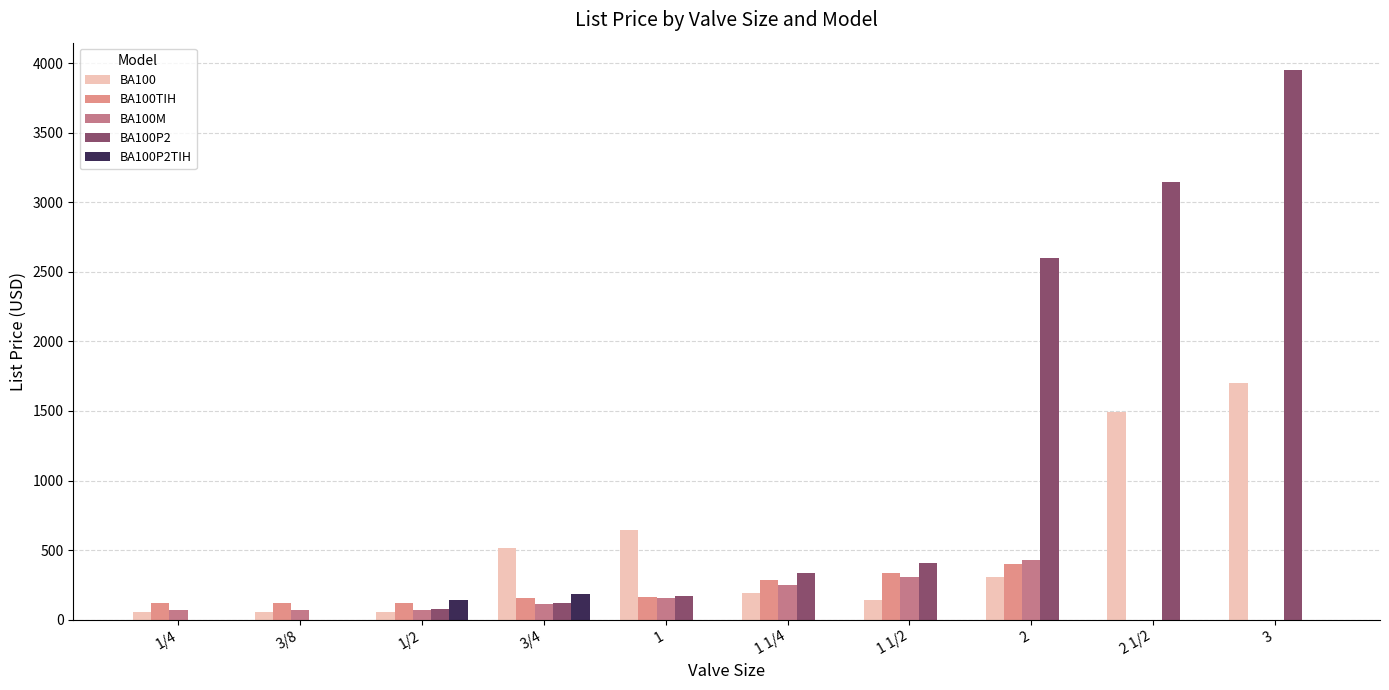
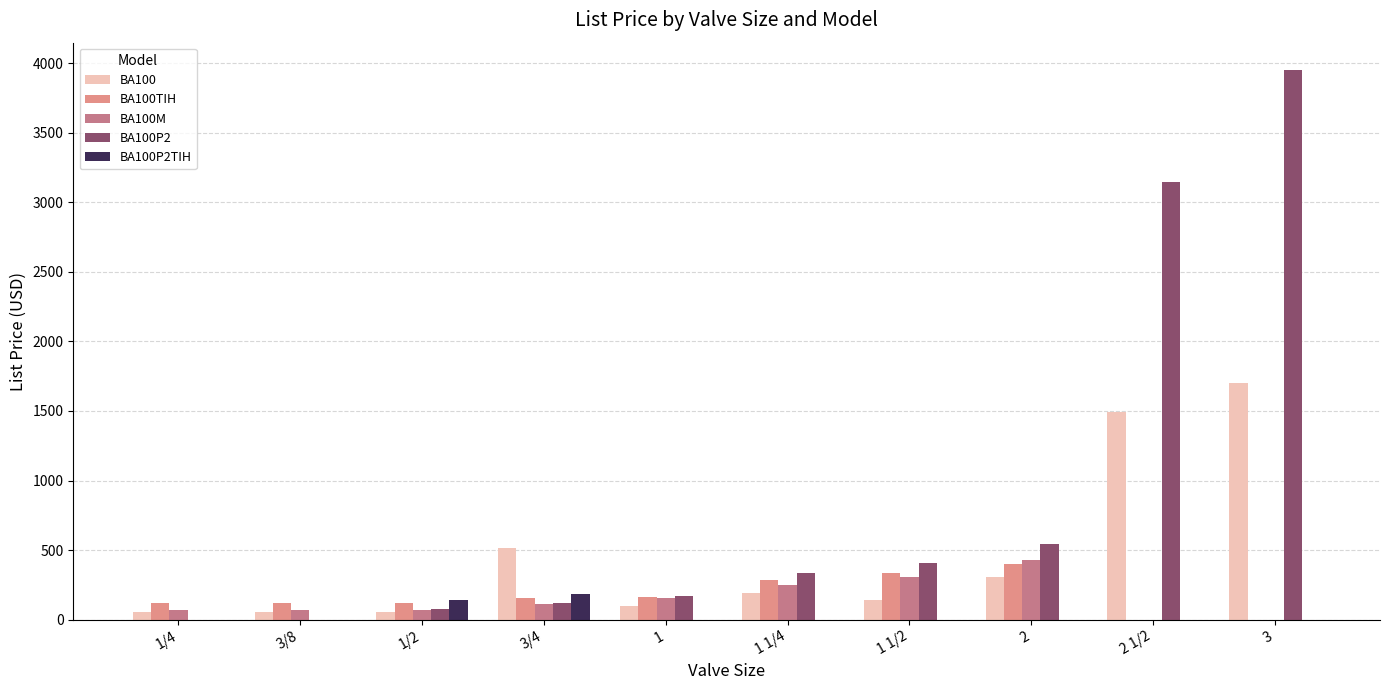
  {
    "BA100": {
      "1/4": 50,
      "3/8": 50,
      "1/2": 50,
      "3/4": 510,
-     "1": 650,
+     "1": 100,
      "1 1/4": 190,
      "1 1/2": 140,
      "2": 310,
      "2 1/2": 1490,
      "3": 1700
    },
    "BA100P2": {
      "1/4": 0,
      "3/8": 0,
      "1/2": 80,
      "3/4": 120,
      "1": 170,
      "1 1/4": 340,
      "1 1/2": 410,
-     "2": 2600,
+     "2": 550,
      "2 1/2": 3150,
      "3": 3950
    },
    "BA100P2TIH": {
      "1/4": 0,
      "3/8": 0,
      "1/2": 140,
      "3/4": 190,
      "1": 0,
      "1 1/4": 0,
      "1 1/2": 0,
      "2": 0,
      "2 1/2": 0,
      "3": 0
    }
  }
